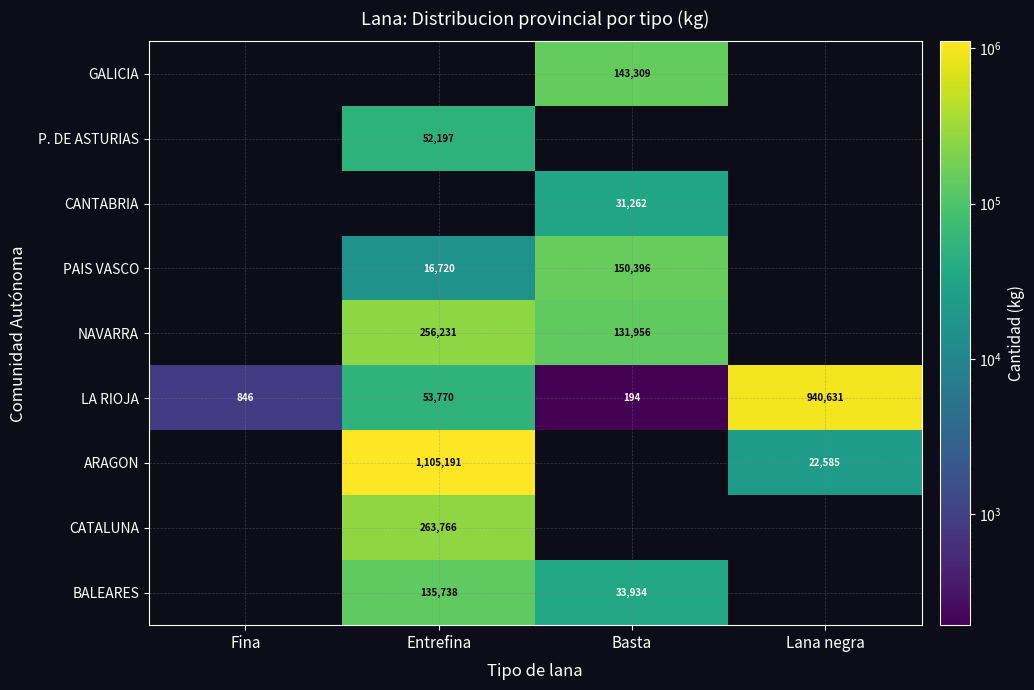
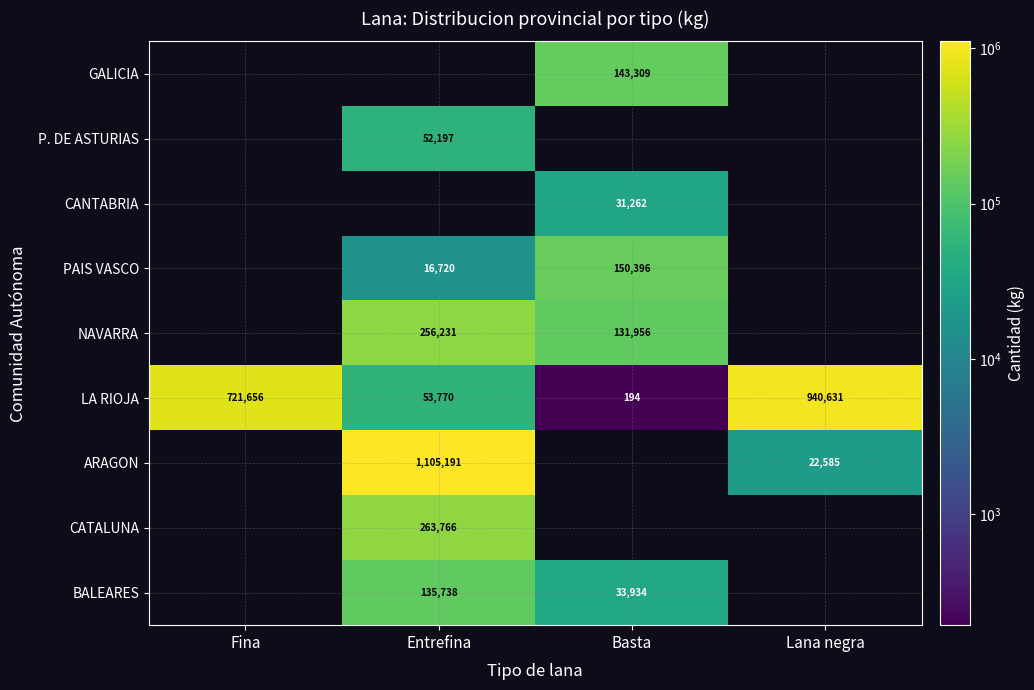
  {
    "GALICIA": {
      "Basta": "143,309"
    },
    "P. DE ASTURIAS": {
      "Entrefina": "52,197"
    },
    "CANTABRIA": {
      "Basta": "31,262"
    },
    "PAIS VASCO": {
      "Entrefina": "16,720",
      "Basta": "150,396"
    },
    "NAVARRA": {
      "Entrefina": "256,231",
      "Basta": "131,956"
    },
    "LA RIOJA": {
-     "Fina": "846",
+     "Fina": "721,656",
      "Entrefina": "53,770",
      "Basta": "194",
      "Lana negra": "940,631"
    },
    "ARAGON": {
      "Entrefina": "1,105,191",
      "Lana negra": "22,585"
    },
    "CATALUNA": {
      "Entrefina": "263,766"
    },
    "BALEARES": {
      "Entrefina": "135,738",
      "Basta": "33,934"
    }
  }
